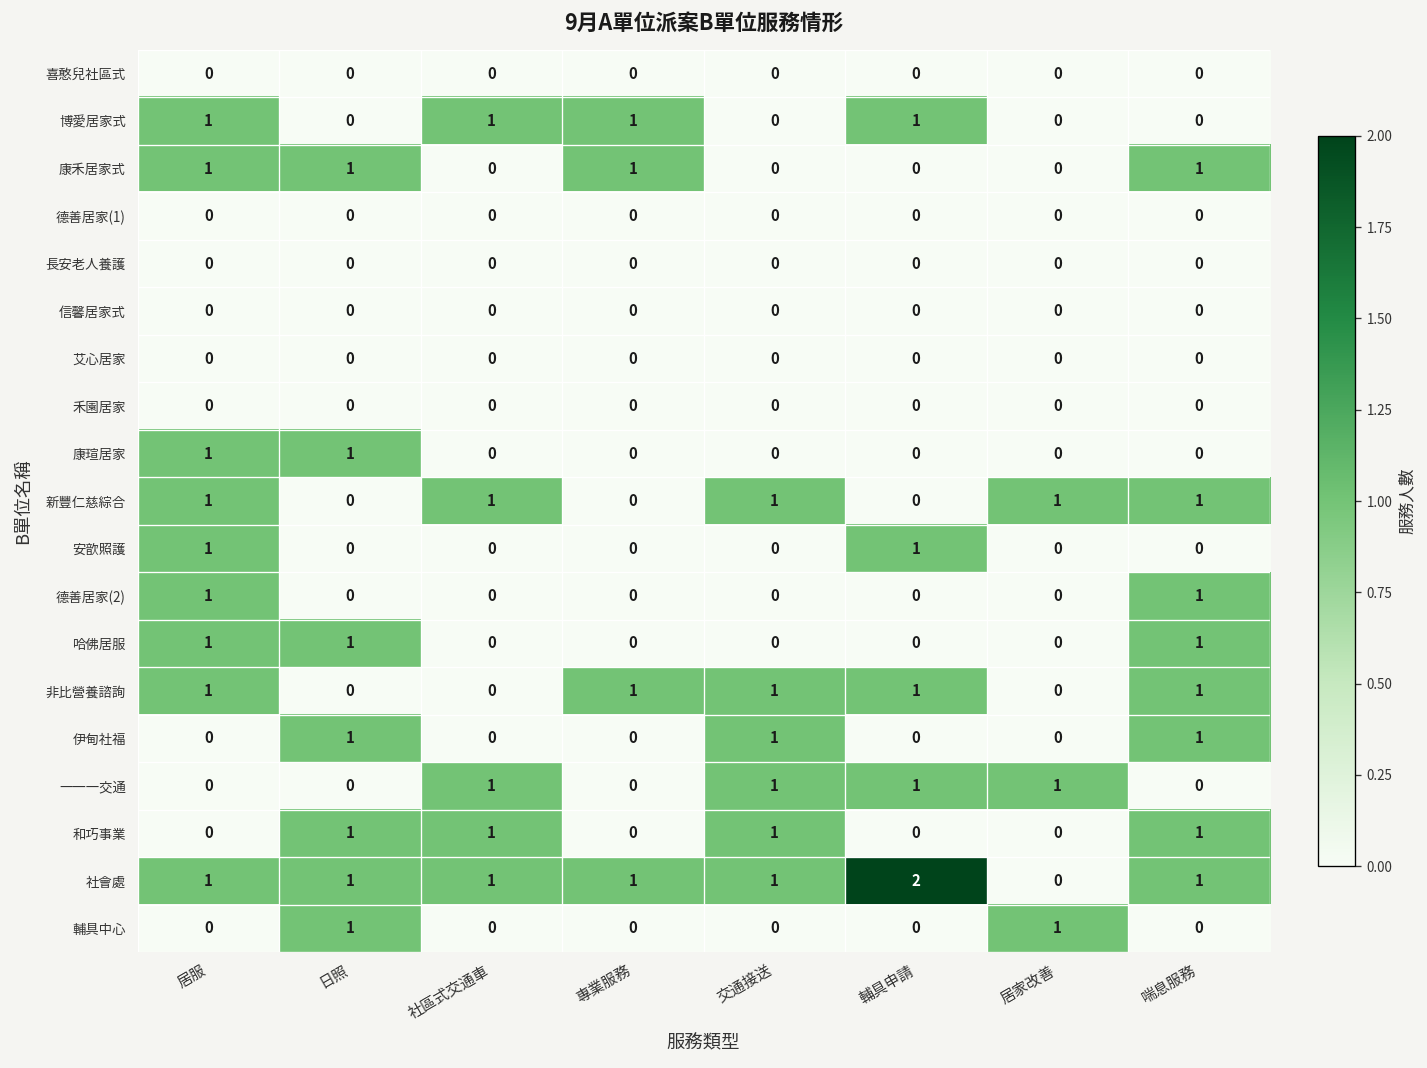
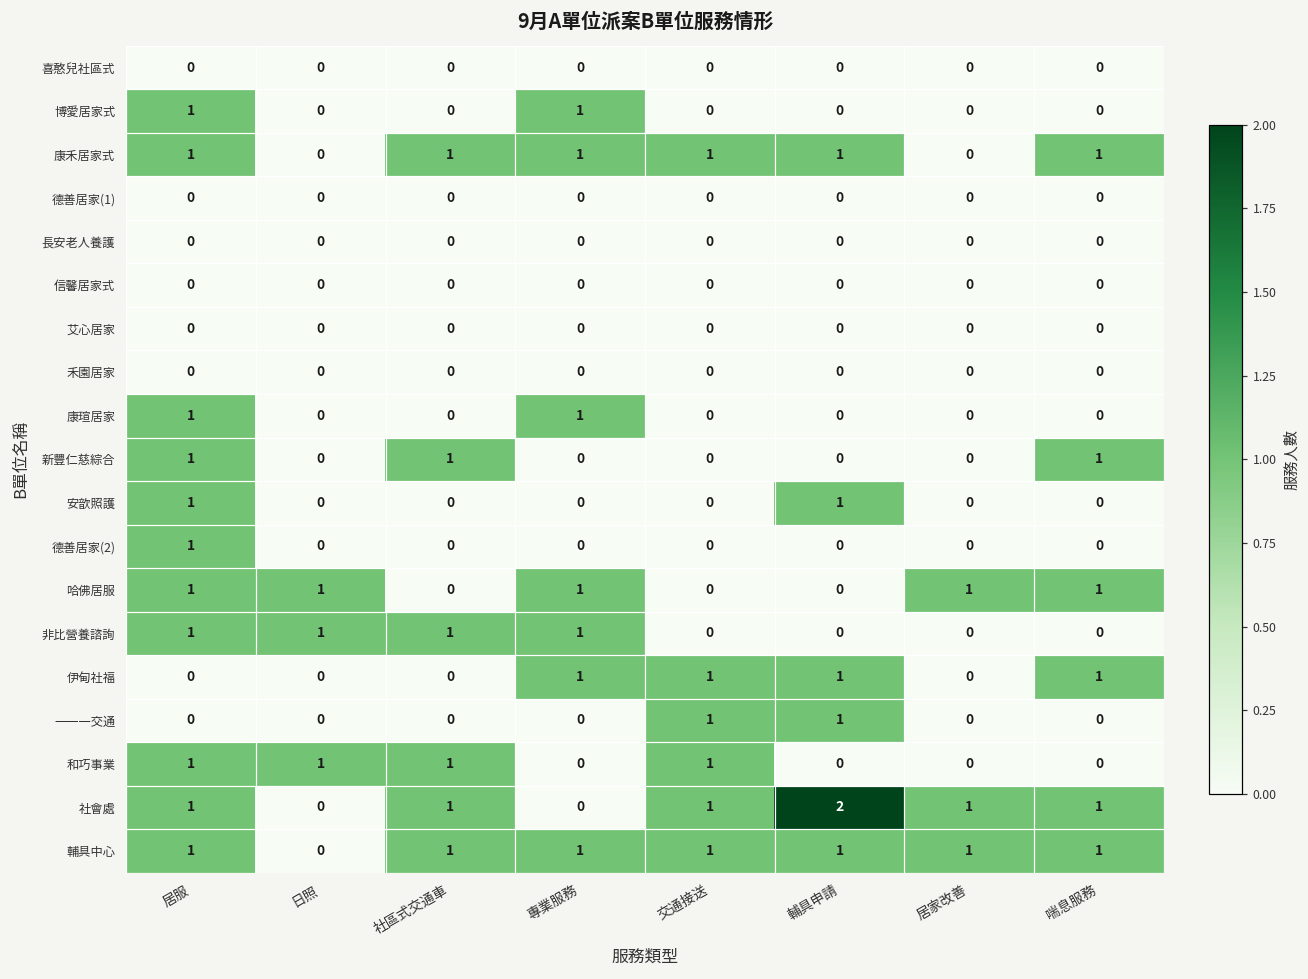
  {
    "喜憨兒社區式": {
      "居服": 0,
      "日照": 0,
      "社區式交通車": 0,
      "專業服務": 0,
      "交通接送": 0,
      "輔具申請": 0,
      "居家改善": 0,
      "喘息服務": 0
    },
    "博愛居家式": {
      "居服": 1,
      "日照": 0,
-     "社區式交通車": 1,
+     "社區式交通車": 0,
      "專業服務": 1,
      "交通接送": 0,
-     "輔具申請": 1,
+     "輔具申請": 0,
      "居家改善": 0,
      "喘息服務": 0
    },
    "康禾居家式": {
      "居服": 1,
-     "日照": 1,
-     "社區式交通車": 0,
+     "日照": 0,
+     "社區式交通車": 1,
      "專業服務": 1,
-     "交通接送": 0,
-     "輔具申請": 0,
+     "交通接送": 1,
+     "輔具申請": 1,
      "居家改善": 0,
      "喘息服務": 1
    },
    "德善居家(1)": {
      "居服": 0,
      "日照": 0,
      "社區式交通車": 0,
      "專業服務": 0,
      "交通接送": 0,
      "輔具申請": 0,
      "居家改善": 0,
      "喘息服務": 0
    },
    "長安老人養護": {
      "居服": 0,
      "日照": 0,
      "社區式交通車": 0,
      "專業服務": 0,
      "交通接送": 0,
      "輔具申請": 0,
      "居家改善": 0,
      "喘息服務": 0
    },
    "信馨居家式": {
      "居服": 0,
      "日照": 0,
      "社區式交通車": 0,
      "專業服務": 0,
      "交通接送": 0,
      "輔具申請": 0,
      "居家改善": 0,
      "喘息服務": 0
    },
    "艾心居家": {
      "居服": 0,
      "日照": 0,
      "社區式交通車": 0,
      "專業服務": 0,
      "交通接送": 0,
      "輔具申請": 0,
      "居家改善": 0,
      "喘息服務": 0
    },
    "禾園居家": {
      "居服": 0,
      "日照": 0,
      "社區式交通車": 0,
      "專業服務": 0,
      "交通接送": 0,
      "輔具申請": 0,
      "居家改善": 0,
      "喘息服務": 0
    },
    "康瑄居家": {
      "居服": 1,
-     "日照": 1,
+     "日照": 0,
      "社區式交通車": 0,
-     "專業服務": 0,
+     "專業服務": 1,
      "交通接送": 0,
      "輔具申請": 0,
      "居家改善": 0,
      "喘息服務": 0
    },
    "新豐仁慈綜合": {
      "居服": 1,
      "日照": 0,
      "社區式交通車": 1,
      "專業服務": 0,
-     "交通接送": 1,
+     "交通接送": 0,
      "輔具申請": 0,
-     "居家改善": 1,
+     "居家改善": 0,
      "喘息服務": 1
    },
    "安歆照護": {
      "居服": 1,
      "日照": 0,
      "社區式交通車": 0,
      "專業服務": 0,
      "交通接送": 0,
      "輔具申請": 1,
      "居家改善": 0,
      "喘息服務": 0
    },
    "德善居家(2)": {
      "居服": 1,
      "日照": 0,
      "社區式交通車": 0,
      "專業服務": 0,
      "交通接送": 0,
      "輔具申請": 0,
      "居家改善": 0,
-     "喘息服務": 1
+     "喘息服務": 0
    },
    "哈佛居服": {
      "居服": 1,
      "日照": 1,
      "社區式交通車": 0,
-     "專業服務": 0,
+     "專業服務": 1,
      "交通接送": 0,
      "輔具申請": 0,
-     "居家改善": 0,
+     "居家改善": 1,
      "喘息服務": 1
    },
    "非比營養諮詢": {
      "居服": 1,
-     "日照": 0,
-     "社區式交通車": 0,
+     "日照": 1,
+     "社區式交通車": 1,
      "專業服務": 1,
-     "交通接送": 1,
-     "輔具申請": 1,
+     "交通接送": 0,
+     "輔具申請": 0,
      "居家改善": 0,
-     "喘息服務": 1
+     "喘息服務": 0
    },
    "伊甸社福": {
      "居服": 0,
-     "日照": 1,
+     "日照": 0,
      "社區式交通車": 0,
-     "專業服務": 0,
+     "專業服務": 1,
      "交通接送": 1,
-     "輔具申請": 0,
+     "輔具申請": 1,
      "居家改善": 0,
      "喘息服務": 1
    },
    "一一一交通": {
      "居服": 0,
      "日照": 0,
-     "社區式交通車": 1,
+     "社區式交通車": 0,
      "專業服務": 0,
      "交通接送": 1,
      "輔具申請": 1,
-     "居家改善": 1,
+     "居家改善": 0,
      "喘息服務": 0
    },
    "和巧事業": {
-     "居服": 0,
+     "居服": 1,
      "日照": 1,
      "社區式交通車": 1,
      "專業服務": 0,
      "交通接送": 1,
      "輔具申請": 0,
      "居家改善": 0,
-     "喘息服務": 1
+     "喘息服務": 0
    },
    "社會處": {
      "居服": 1,
-     "日照": 1,
+     "日照": 0,
      "社區式交通車": 1,
-     "專業服務": 1,
+     "專業服務": 0,
      "交通接送": 1,
      "輔具申請": 2,
-     "居家改善": 0,
+     "居家改善": 1,
      "喘息服務": 1
    },
    "輔具中心": {
-     "居服": 0,
-     "日照": 1,
-     "社區式交通車": 0,
-     "專業服務": 0,
-     "交通接送": 0,
-     "輔具申請": 0,
+     "居服": 1,
+     "日照": 0,
+     "社區式交通車": 1,
+     "專業服務": 1,
+     "交通接送": 1,
+     "輔具申請": 1,
      "居家改善": 1,
-     "喘息服務": 0
+     "喘息服務": 1
    }
  }
